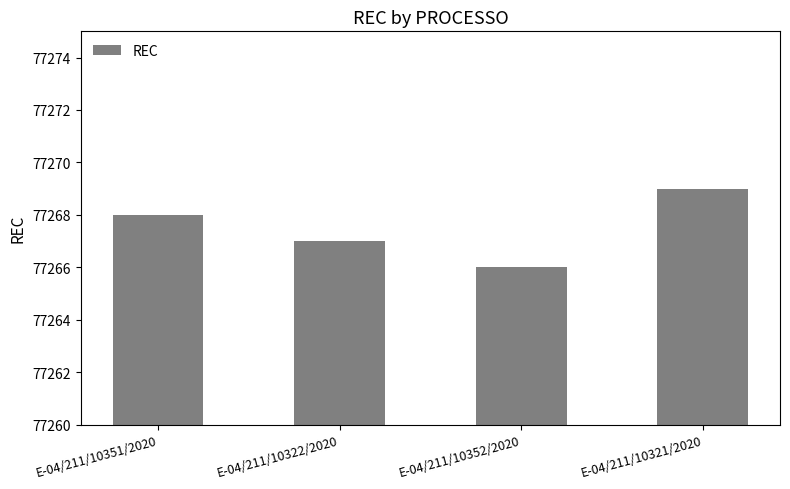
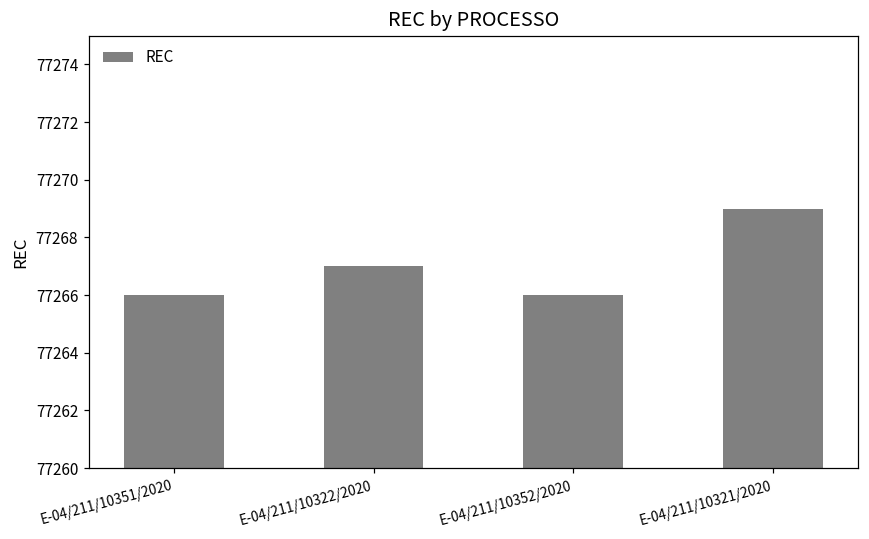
  {
-   "E-04/211/10351/2020": 77268,
+   "E-04/211/10351/2020": 77266,
    "E-04/211/10322/2020": 77267,
    "E-04/211/10352/2020": 77266,
    "E-04/211/10321/2020": 77269
  }
